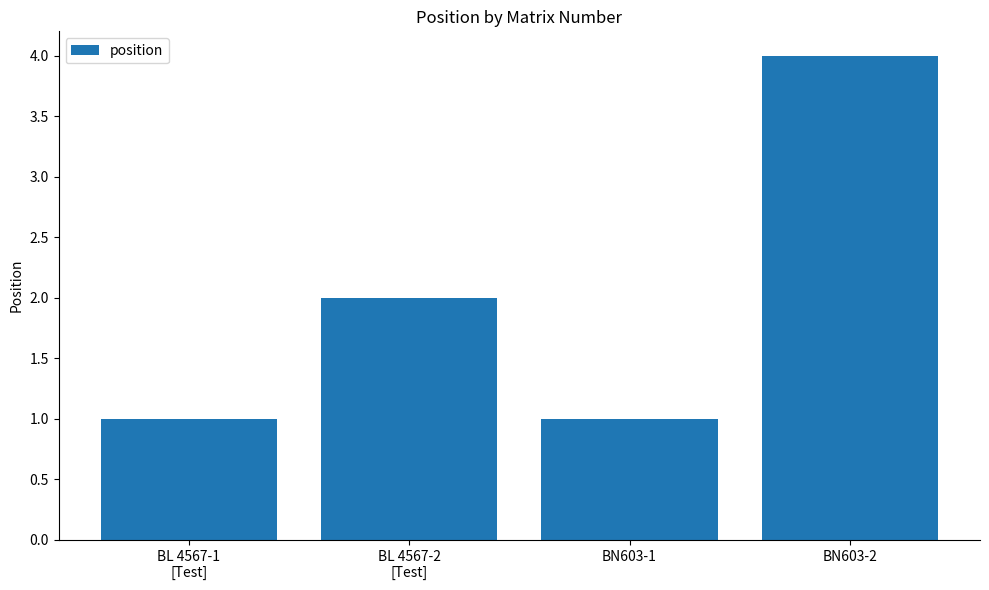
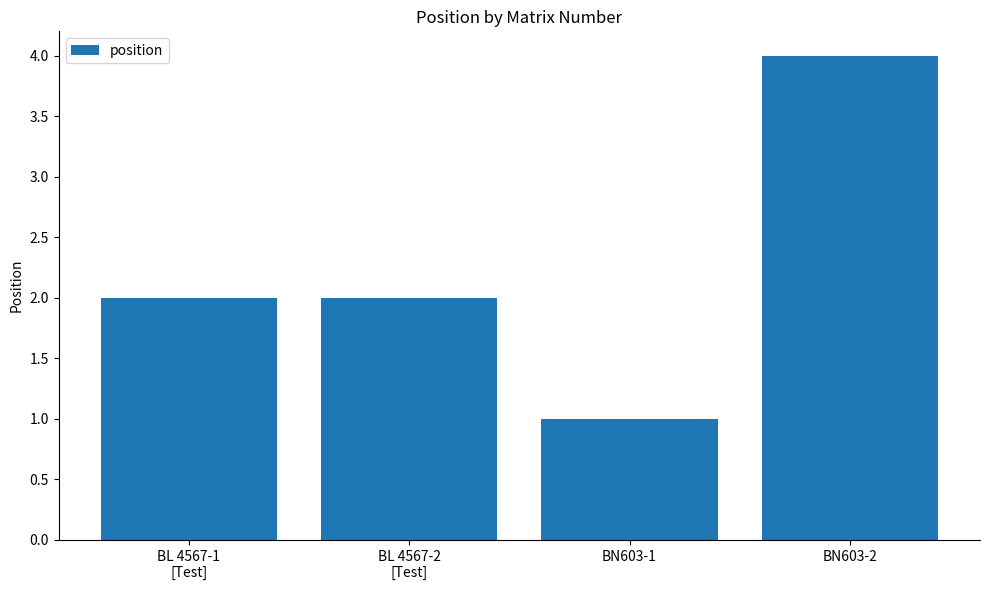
  {
-   "BL 4567-1 [Test]": 1,
+   "BL 4567-1 [Test]": 2,
    "BL 4567-2 [Test]": 2,
    "BN603-1": 1,
    "BN603-2": 4
  }
